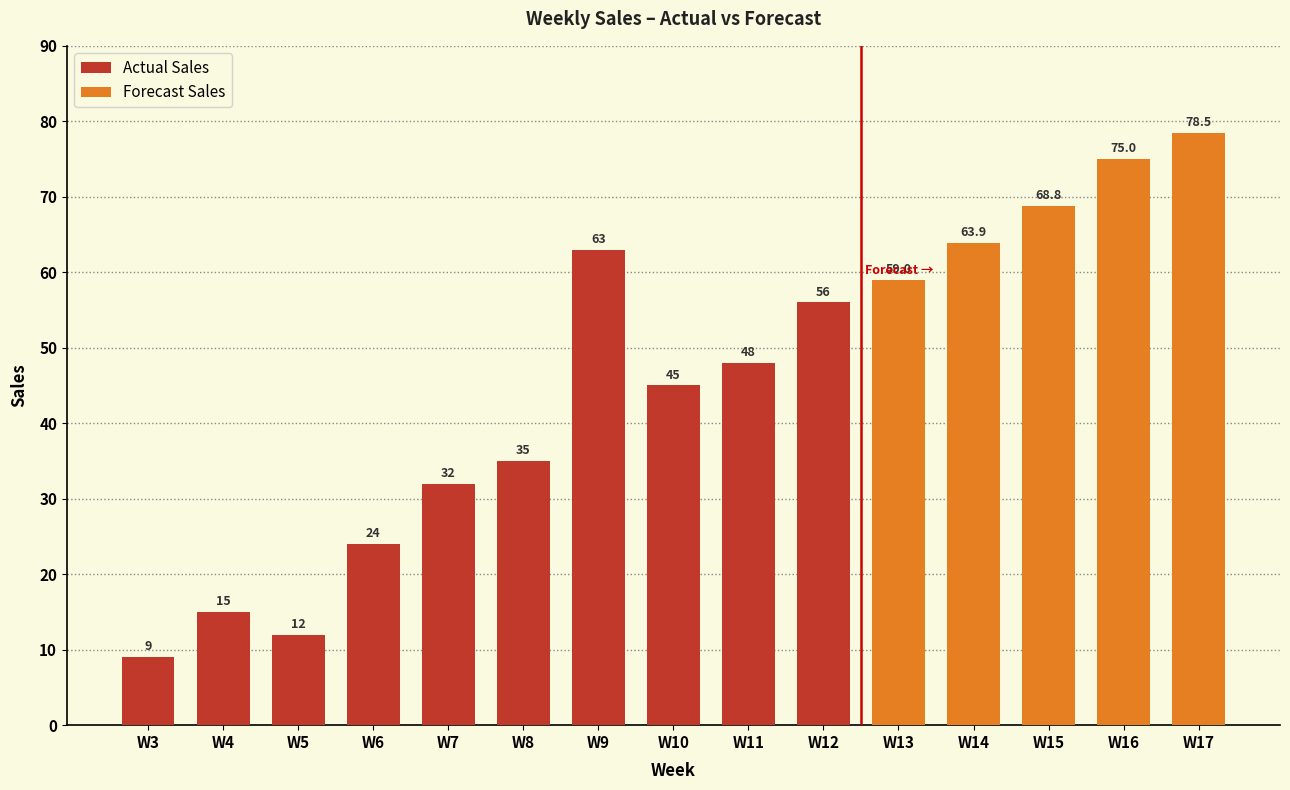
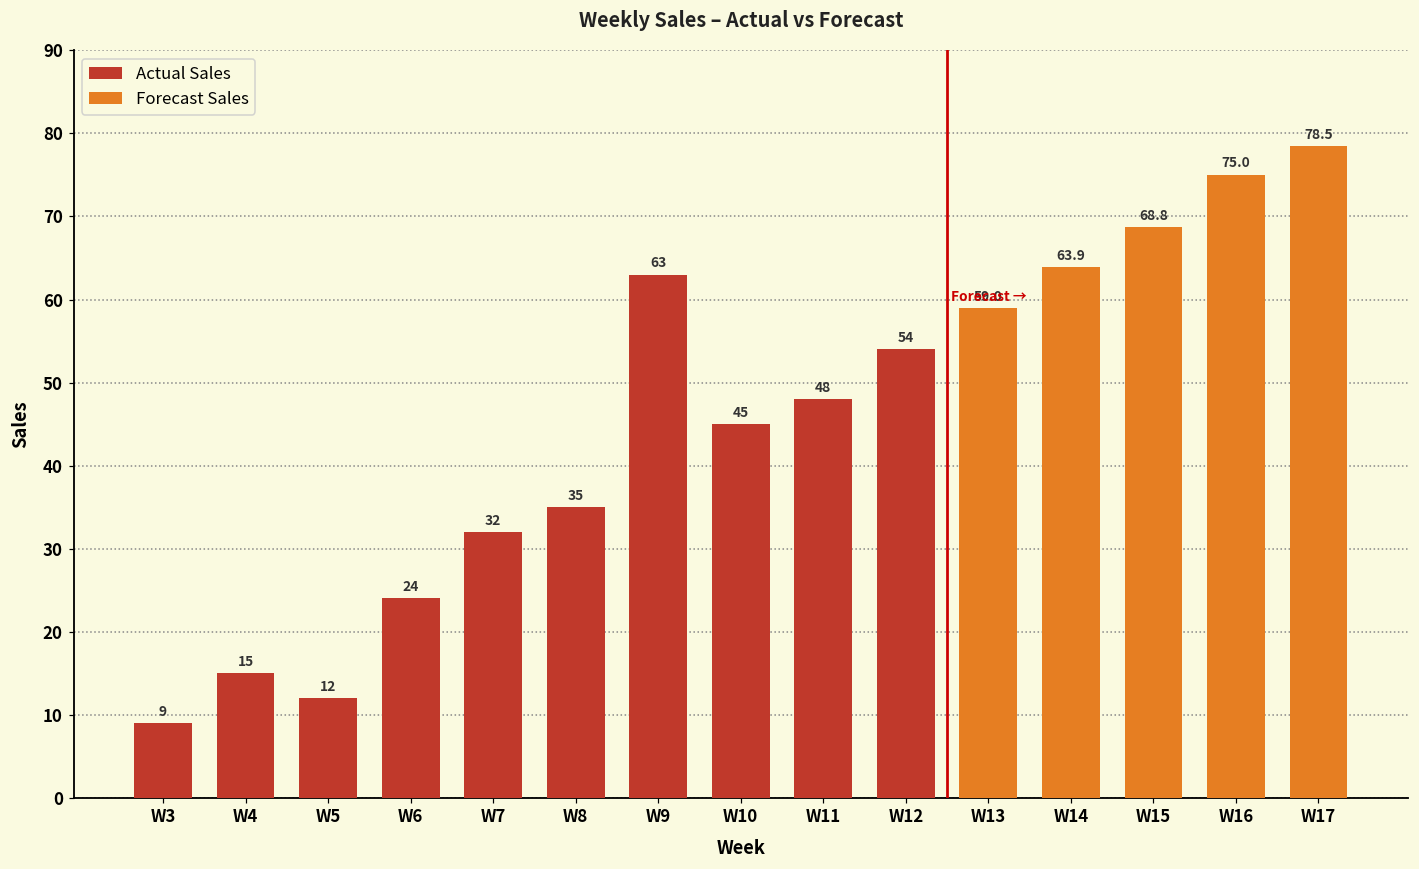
  {
    "Actual Sales": {
      "W3": 9,
      "W4": 15,
      "W5": 12,
      "W6": 24,
      "W7": 32,
      "W8": 35,
      "W9": 63,
      "W10": 45,
      "W11": 48,
-     "W12": 56
+     "W12": 54
    },
    "Forecast Sales": {
      "W14": 63.9,
      "W15": 68.8,
      "W16": 75.0,
      "W17": 78.5
    }
  }
